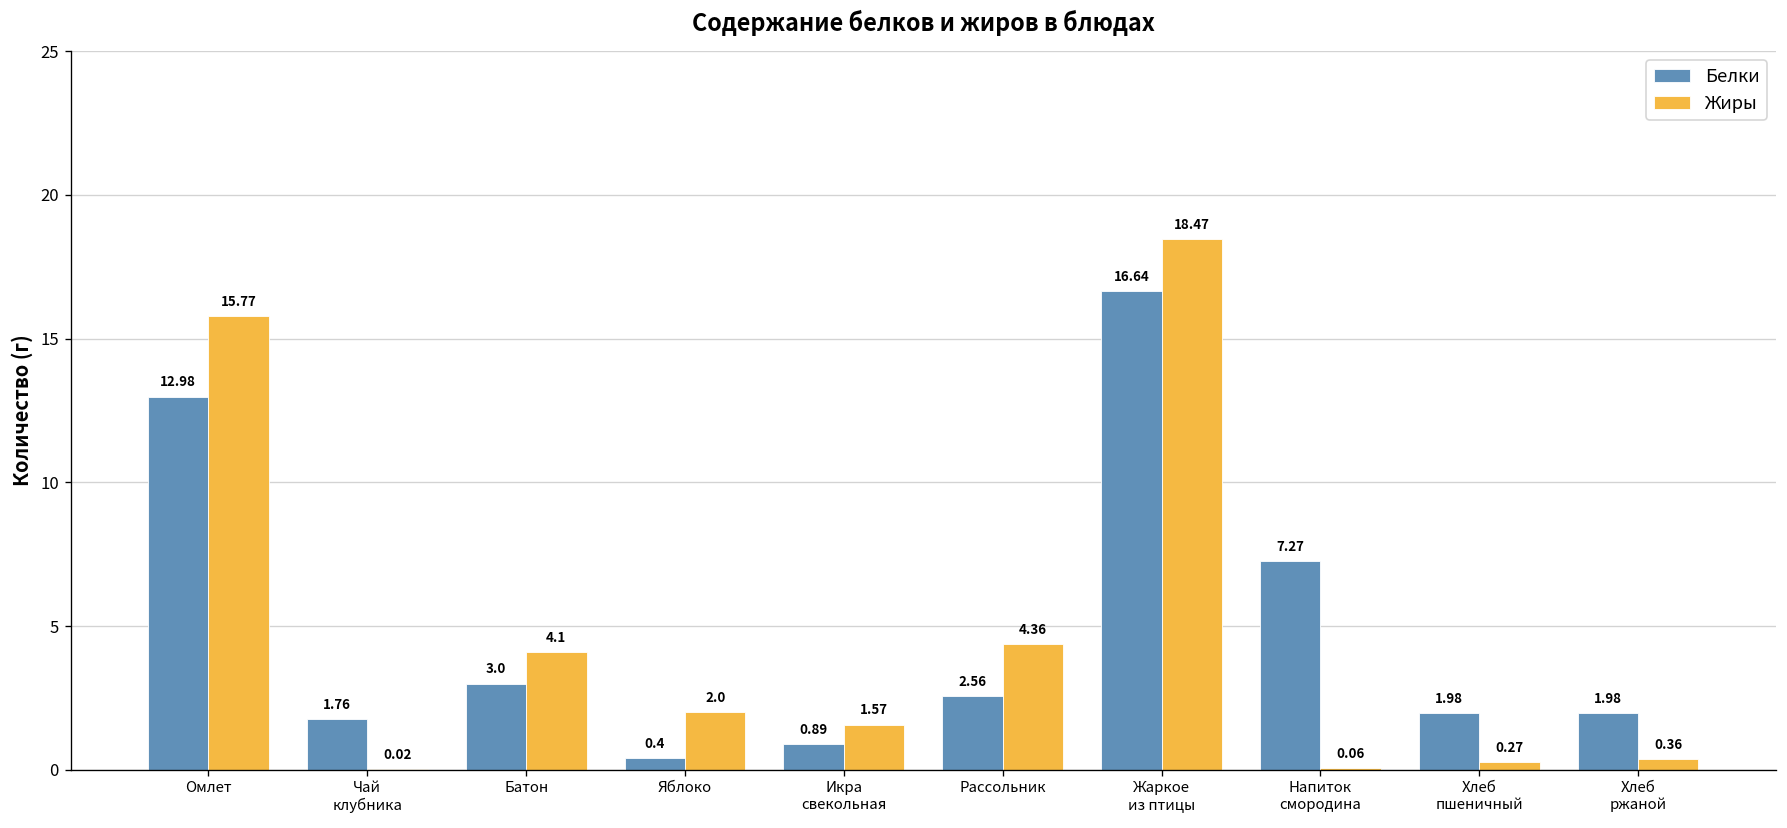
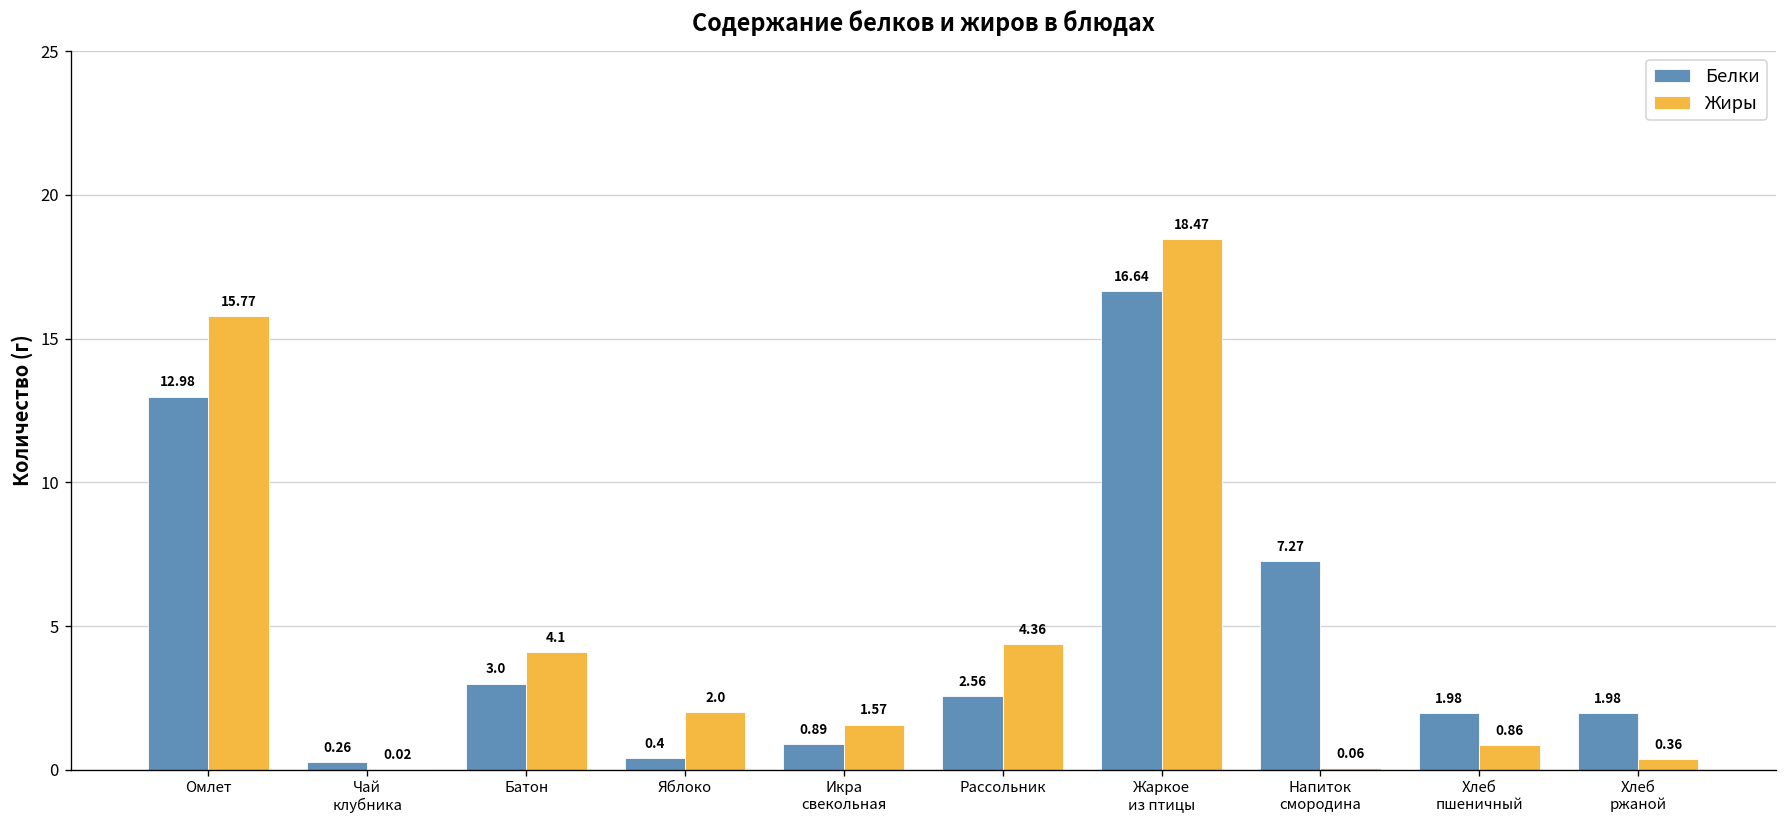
  {
    "Белки": {
      "Омлет": 12.98,
-     "Чай клубника": 1.76,
+     "Чай клубника": 0.26,
      "Батон": 3.0,
      "Яблоко": 0.4,
      "Икра свекольная": 0.89,
      "Рассольник": 2.56,
      "Жаркое из птицы": 16.64,
      "Напиток смородина": 7.27,
      "Хлеб пшеничный": 1.98,
      "Хлеб ржаной": 1.98
    },
    "Жиры": {
      "Омлет": 15.77,
      "Чай клубника": 0.02,
      "Батон": 4.1,
      "Яблоко": 2.0,
      "Икра свекольная": 1.57,
      "Рассольник": 4.36,
      "Жаркое из птицы": 18.47,
      "Напиток смородина": 0.06,
-     "Хлеб пшеничный": 0.27,
+     "Хлеб пшеничный": 0.86,
      "Хлеб ржаной": 0.36
    }
  }
